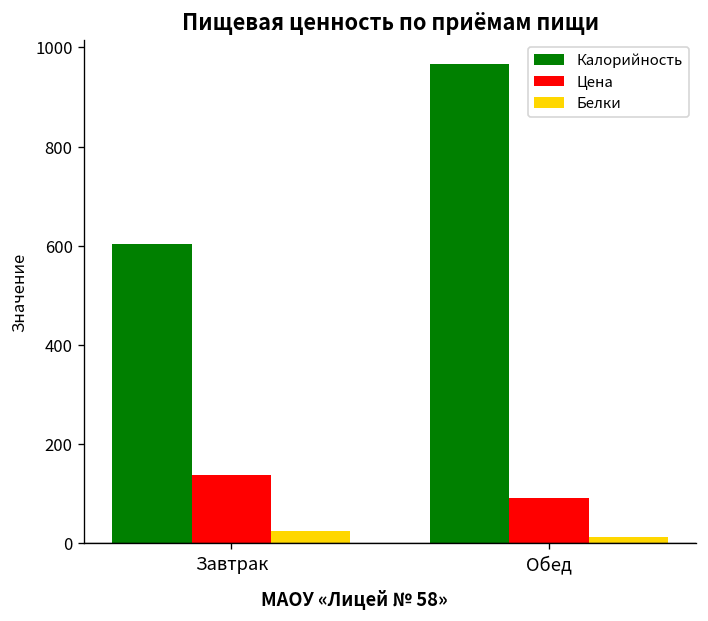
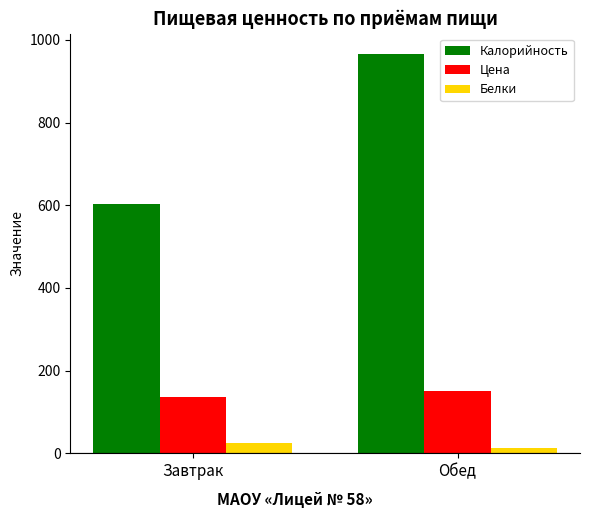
  {
    "Калорийность": {
      "Завтрак": 600,
      "Обед": 970
    },
    "Цена": {
      "Завтрак": 140,
-     "Обед": 90
+     "Обед": 150
    },
    "Белки": {
      "Завтрак": 30,
      "Обед": 10
    }
  }
